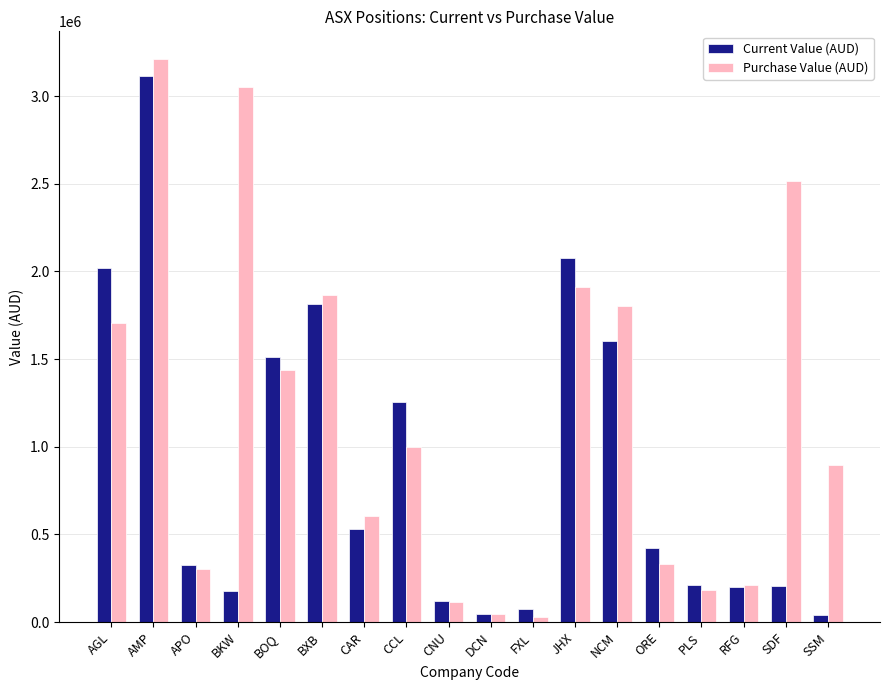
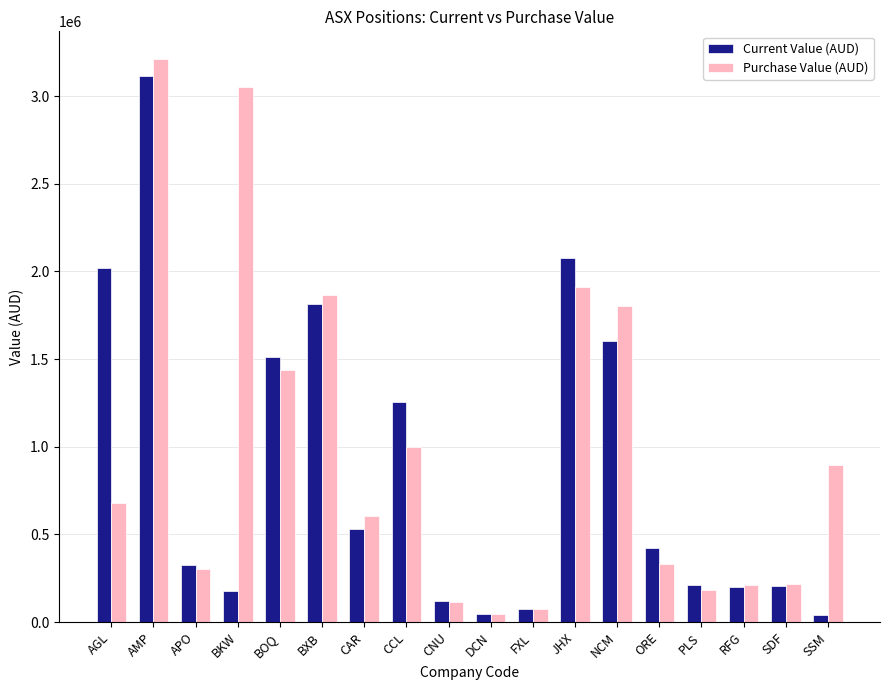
  {
    "Current Value (AUD)": {
      "AGL": 2020000,
      "AMP": 3110000,
      "APO": 320000,
      "BKW": 180000,
      "BOQ": 1510000,
      "BXB": 1810000,
      "CAR": 530000,
      "CCL": 1260000,
      "CNU": 120000,
      "DCN": 50000,
      "FXL": 70000,
      "JHX": 2080000,
      "NCM": 1600000,
      "ORE": 430000,
      "PLS": 210000,
      "RFG": 200000,
      "SDF": 200000,
      "SSM": 40000
    },
    "Purchase Value (AUD)": {
-     "AGL": 1710000,
+     "AGL": 680000,
      "AMP": 3210000,
      "APO": 300000,
      "BKW": 3050000,
      "BOQ": 1440000,
      "BXB": 1860000,
      "CAR": 610000,
      "CCL": 1000000,
      "CNU": 120000,
      "DCN": 50000,
-     "FXL": 30000,
+     "FXL": 70000,
      "JHX": 1910000,
      "NCM": 1800000,
      "ORE": 330000,
      "PLS": 180000,
      "RFG": 210000,
-     "SDF": 2510000,
+     "SDF": 220000,
      "SSM": 900000
    }
  }
